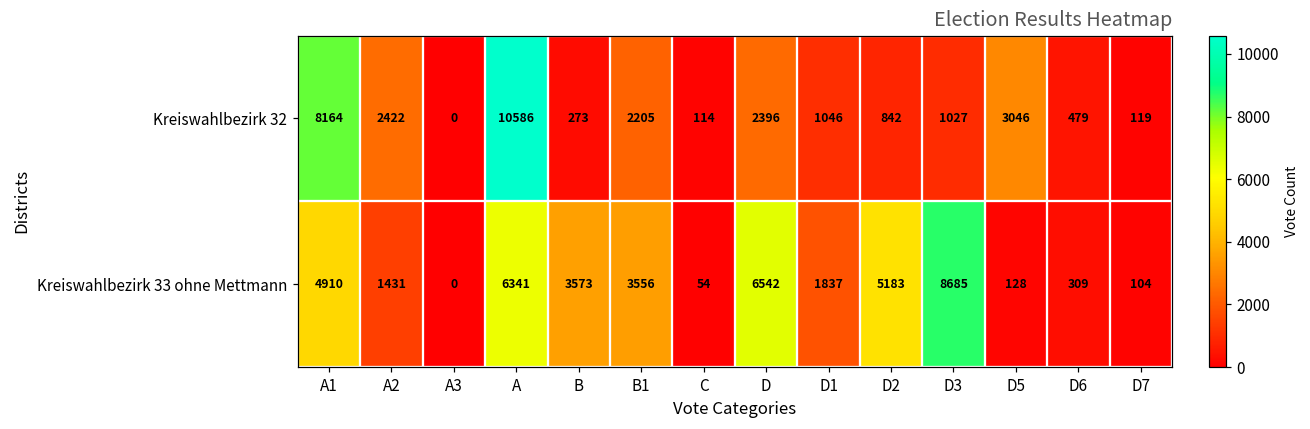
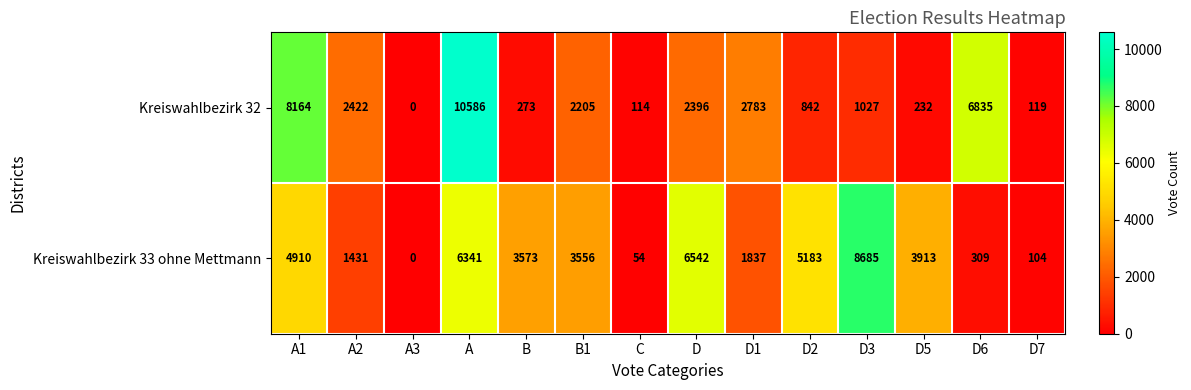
  {
    "Kreiswahlbezirk 32": {
      "A1": 8164,
      "A2": 2422,
      "A3": 0,
      "A": 10586,
      "B": 273,
      "B1": 2205,
      "C": 114,
      "D": 2396,
-     "D1": 1046,
+     "D1": 2783,
      "D2": 842,
      "D3": 1027,
-     "D5": 3046,
-     "D6": 479,
+     "D5": 232,
+     "D6": 6835,
      "D7": 119
    },
    "Kreiswahlbezirk 33 ohne Mettmann": {
      "A1": 4910,
      "A2": 1431,
      "A3": 0,
      "A": 6341,
      "B": 3573,
      "B1": 3556,
      "C": 54,
      "D": 6542,
      "D1": 1837,
      "D2": 5183,
      "D3": 8685,
-     "D5": 128,
+     "D5": 3913,
      "D6": 309,
      "D7": 104
    }
  }
